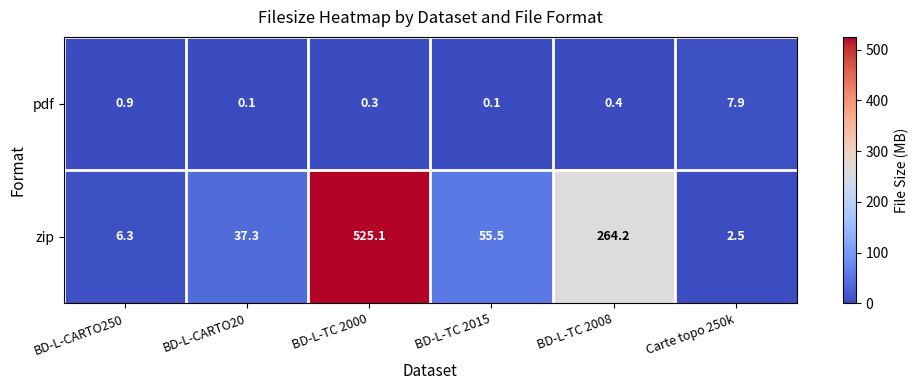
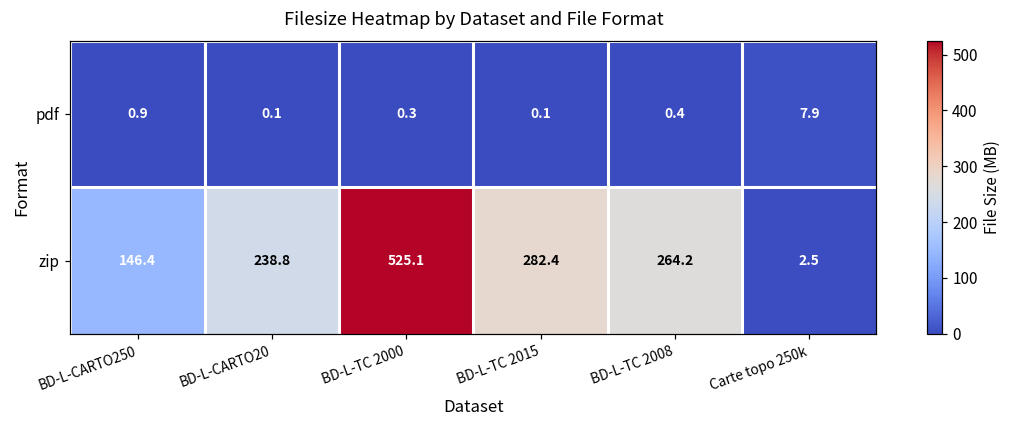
  {
    "pdf": {
      "BD-L-CARTO250": 0.9,
      "BD-L-CARTO20": 0.1,
      "BD-L-TC 2000": 0.3,
      "BD-L-TC 2015": 0.1,
      "BD-L-TC 2008": 0.4,
      "Carte topo 250k": 7.9
    },
    "zip": {
-     "BD-L-CARTO250": 6.3,
-     "BD-L-CARTO20": 37.3,
+     "BD-L-CARTO250": 146.4,
+     "BD-L-CARTO20": 238.8,
      "BD-L-TC 2000": 525.1,
-     "BD-L-TC 2015": 55.5,
+     "BD-L-TC 2015": 282.4,
      "BD-L-TC 2008": 264.2,
      "Carte topo 250k": 2.5
    }
  }
